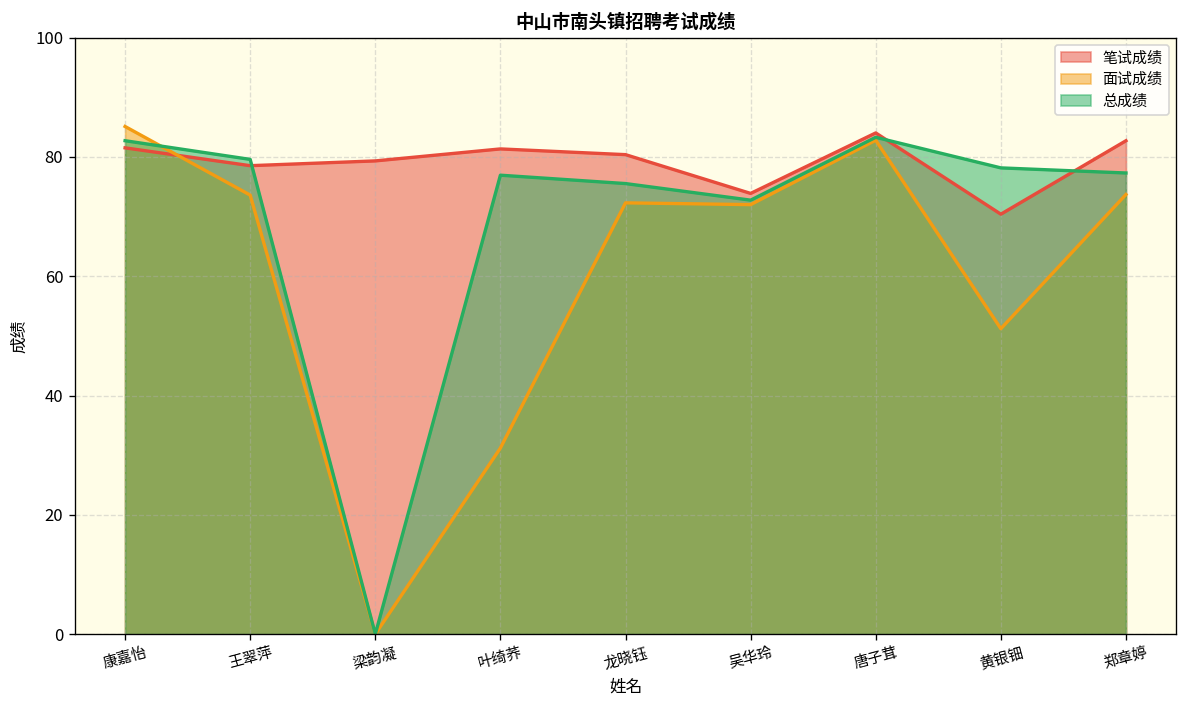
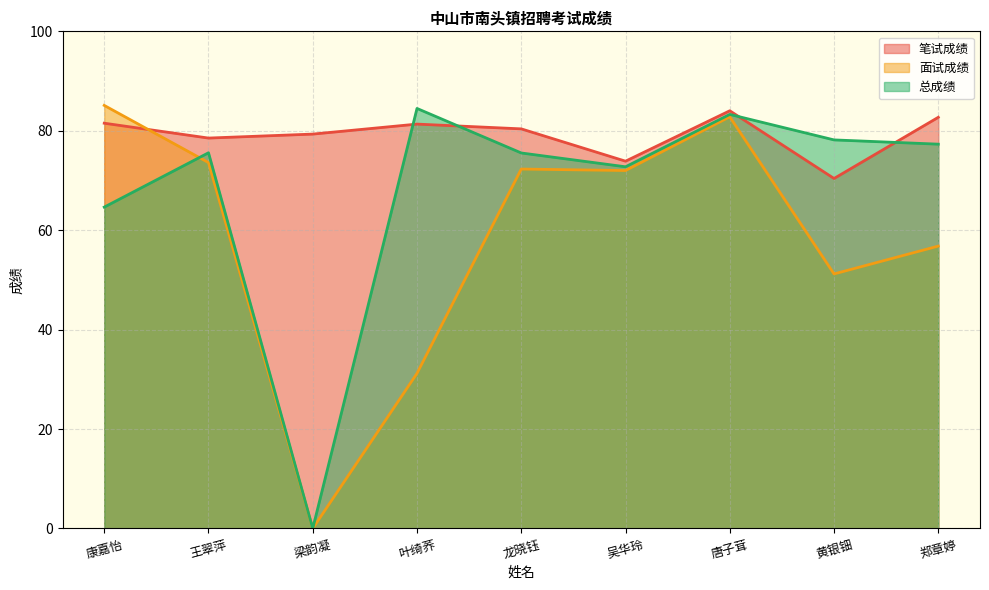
  {
    "笔试成绩": {
      "康嘉怡": 82,
      "王翠萍": 79,
      "梁韵凝": 79,
      "叶绮荞": 81,
      "龙晓钰": 80,
      "吴华玲": 74,
      "唐子茸": 84,
      "黄银钿": 70,
      "郑章婷": 83
    },
    "面试成绩": {
      "康嘉怡": 85,
      "王翠萍": 74,
      "叶绮荞": 31,
      "龙晓钰": 72,
      "吴华玲": 72,
      "黄银钿": 51,
-     "郑章婷": 74
+     "郑章婷": 57
    },
    "总成绩": {
-     "康嘉怡": 83,
-     "王翠萍": 80,
-     "叶绮荞": 77,
+     "康嘉怡": 65,
+     "王翠萍": 76,
+     "叶绮荞": 84,
      "龙晓钰": 76,
      "吴华玲": 73,
      "黄银钿": 78,
      "郑章婷": 77
    }
  }
